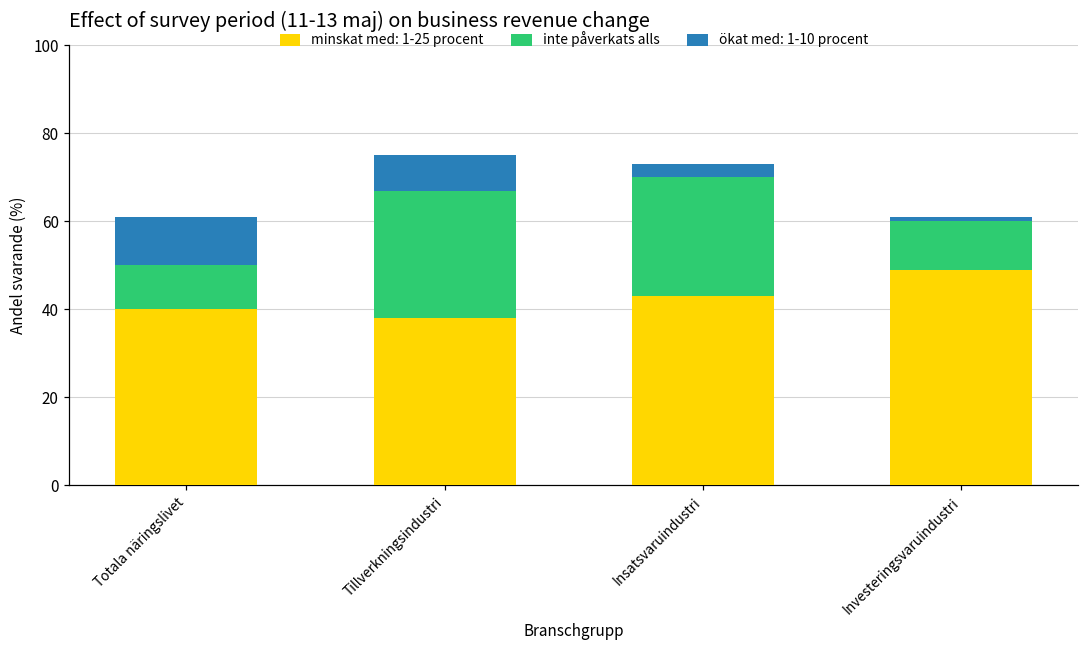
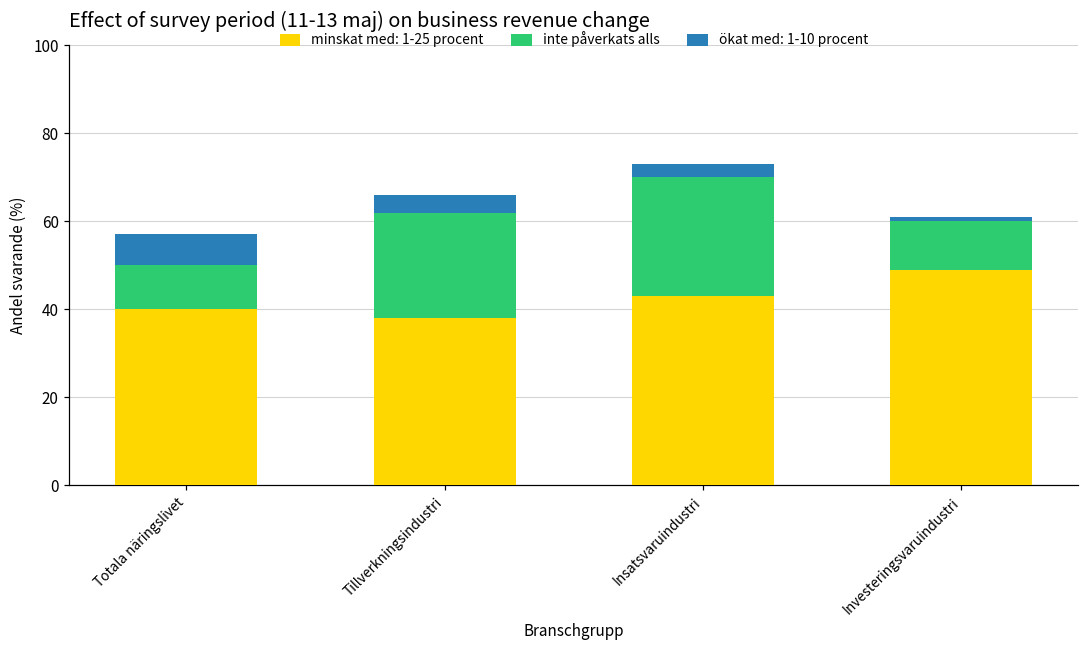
  {
    "minskat med: 1-25 procent": {
      "Totala näringslivet": 40,
      "Tillverkningsindustri": 38,
      "Insatsvaruindustri": 43,
      "Investeringsvaruindustri": 49
    },
    "inte påverkats alls": {
      "Totala näringslivet": 10,
-     "Tillverkningsindustri": 29,
+     "Tillverkningsindustri": 24,
      "Insatsvaruindustri": 27,
      "Investeringsvaruindustri": 11
    },
    "ökat med: 1-10 procent": {
-     "Totala näringslivet": 11,
-     "Tillverkningsindustri": 8,
+     "Totala näringslivet": 7,
+     "Tillverkningsindustri": 4,
      "Insatsvaruindustri": 3,
      "Investeringsvaruindustri": 1
    }
  }
